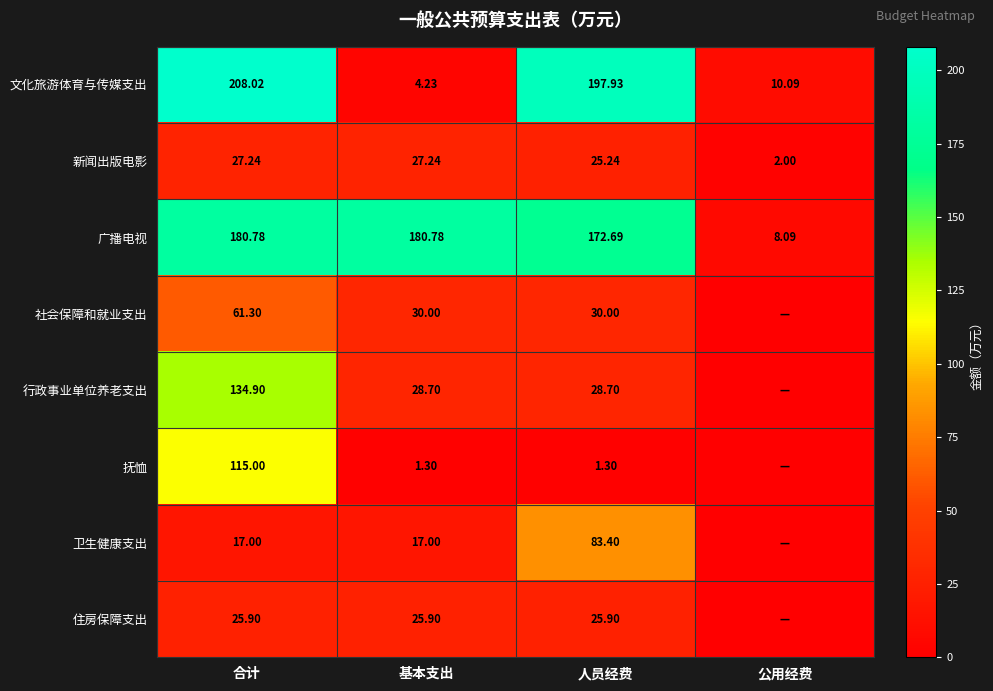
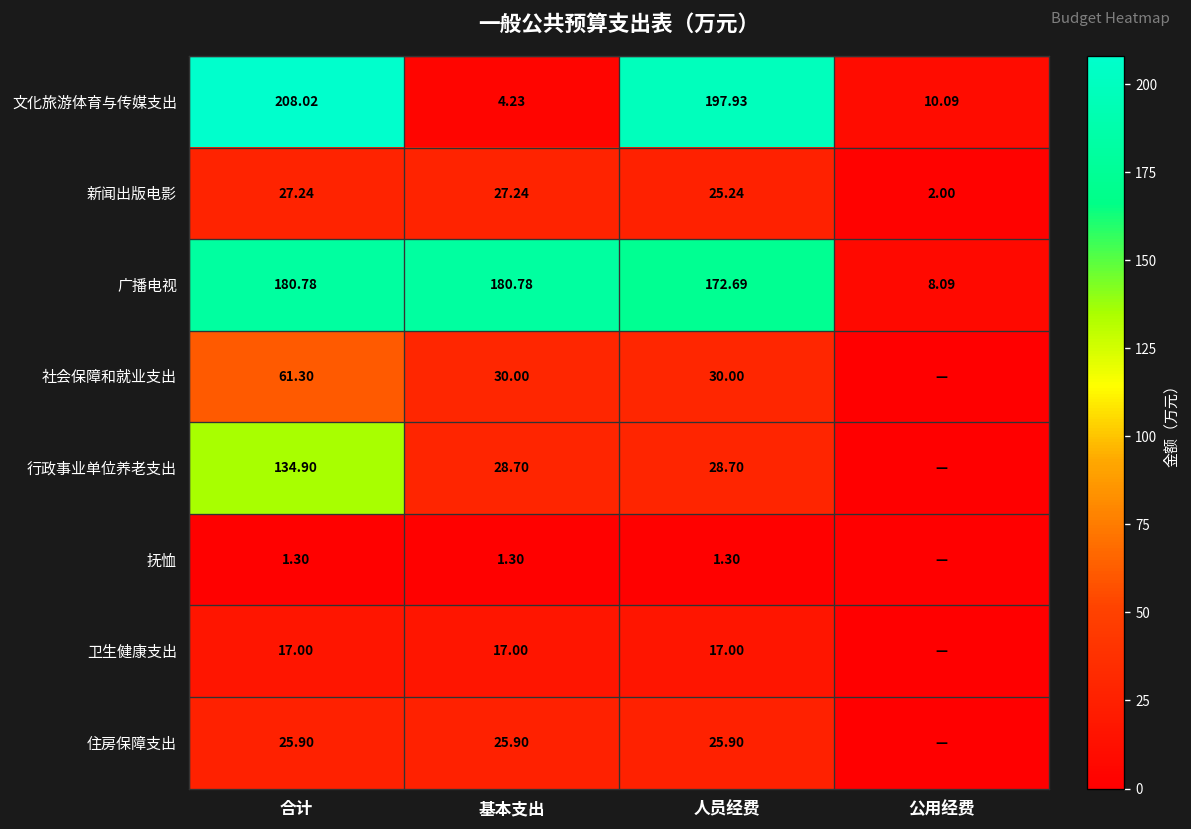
  {
    "文化旅游体育与传媒支出": {
      "合计": 208.02,
      "基本支出": 4.23,
      "人员经费": 197.93,
      "公用经费": 10.09
    },
    "新闻出版电影": {
      "合计": 27.24,
      "基本支出": 27.24,
      "人员经费": 25.24,
      "公用经费": 2.00
    },
    "广播电视": {
      "合计": 180.78,
      "基本支出": 180.78,
      "人员经费": 172.69,
      "公用经费": 8.09
    },
    "社会保障和就业支出": {
      "合计": 61.30,
      "基本支出": 30.00,
      "人员经费": 30.00
    },
    "行政事业单位养老支出": {
      "合计": 134.90,
      "基本支出": 28.70,
      "人员经费": 28.70
    },
    "抚恤": {
-     "合计": 115.00,
+     "合计": 1.30,
      "基本支出": 1.30,
      "人员经费": 1.30
    },
    "卫生健康支出": {
      "合计": 17.00,
      "基本支出": 17.00,
-     "人员经费": 83.40
+     "人员经费": 17.00
    },
    "住房保障支出": {
      "合计": 25.90,
      "基本支出": 25.90,
      "人员经费": 25.90
    }
  }
